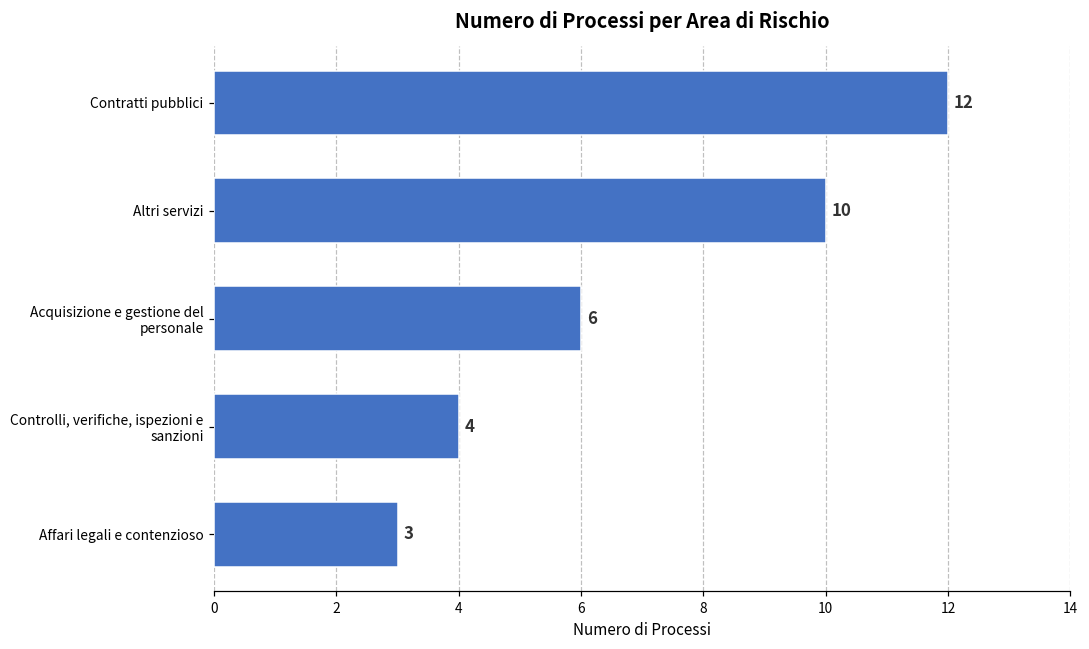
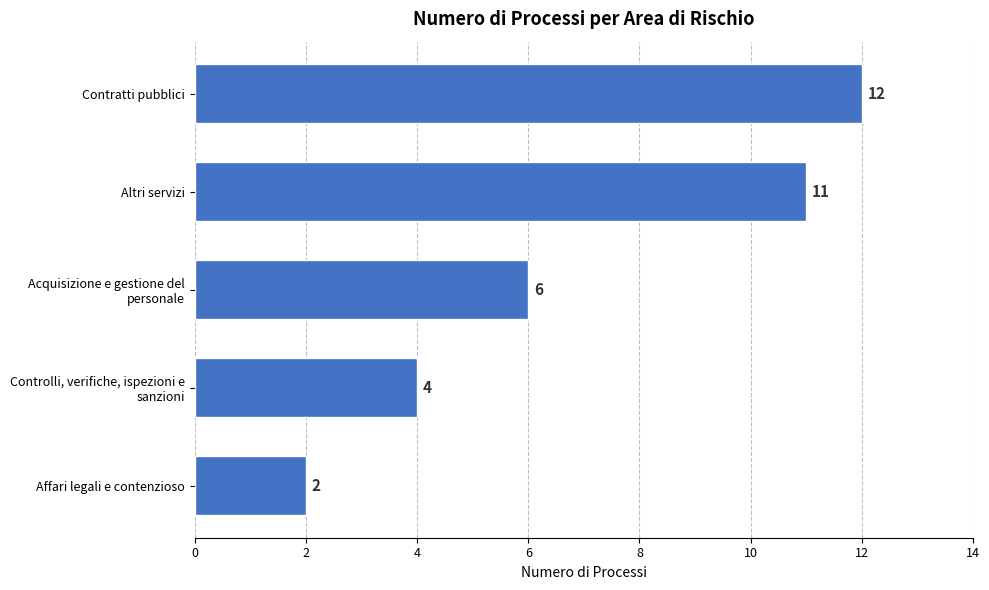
  {
    "Contratti pubblici": 12,
-   "Altri servizi": 10,
+   "Altri servizi": 11,
    "Acquisizione e gestione del personale": 6,
    "Controlli, verifiche, ispezioni e sanzioni": 4,
-   "Affari legali e contenzioso": 3
+   "Affari legali e contenzioso": 2
  }
